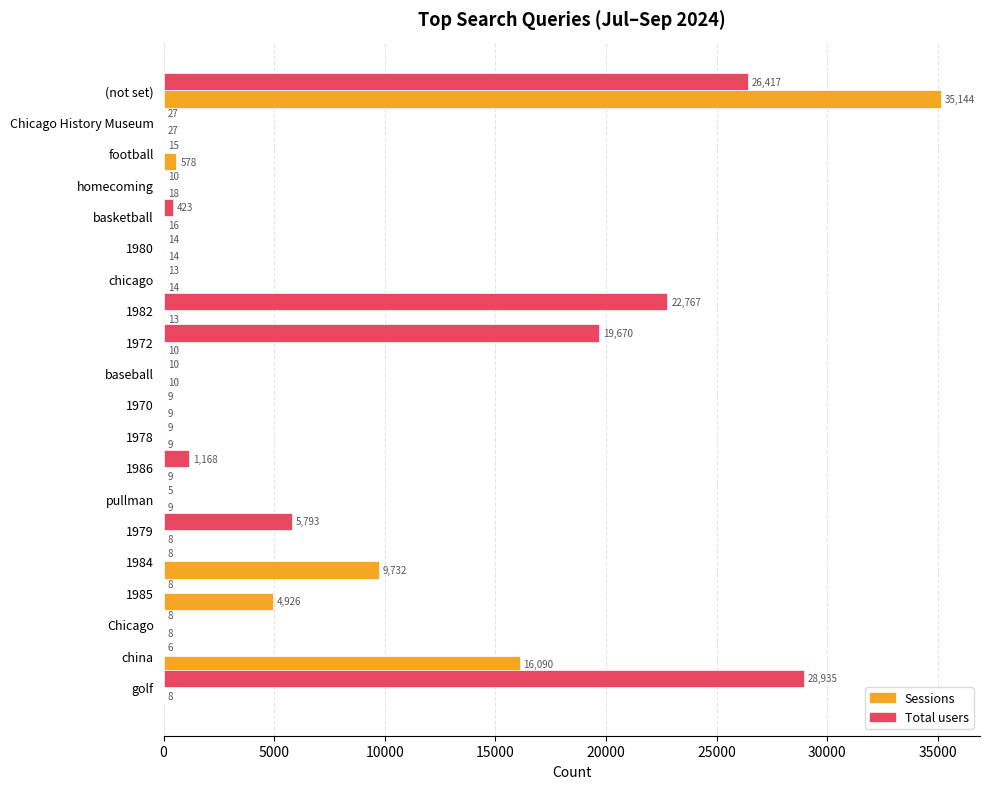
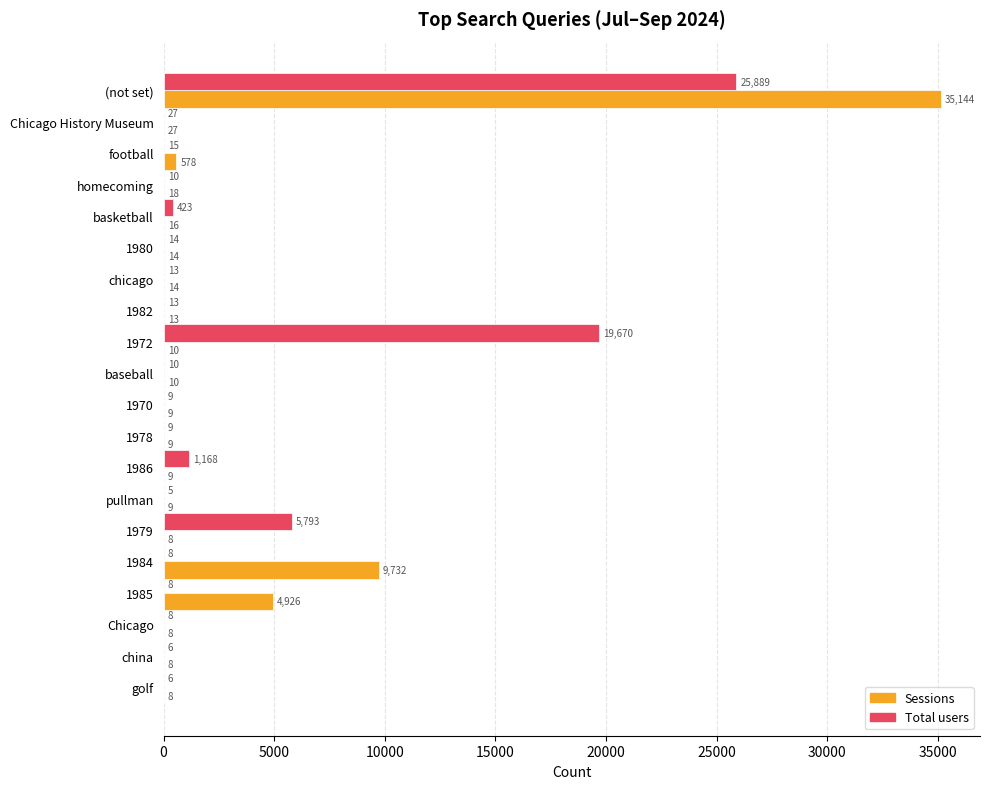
  {
    "Sessions": {
      "(not set)": "35,144",
      "Chicago History Museum": "27",
      "football": "578",
      "homecoming": "18",
      "basketball": "16",
      "1980": "14",
      "chicago": "14",
      "1982": "13",
      "1972": "10",
      "baseball": "10",
      "1970": "9",
      "1978": "9",
      "1986": "9",
      "pullman": "9",
      "1979": "8",
      "1984": "9,732",
      "1985": "4,926",
      "Chicago": "8",
-     "china": "16,090",
+     "china": "8",
      "golf": "8"
    },
    "Total users": {
-     "(not set)": "26,417",
+     "(not set)": "25,889",
      "Chicago History Museum": "27",
      "football": "15",
      "homecoming": "10",
      "basketball": "423",
      "1980": "14",
      "chicago": "13",
-     "1982": "22,767",
+     "1982": "13",
      "1972": "19,670",
      "baseball": "10",
      "1970": "9",
      "1978": "9",
      "1986": "1,168",
      "pullman": "5",
      "1979": "5,793",
      "1984": "8",
      "1985": "8",
      "Chicago": "8",
      "china": "6",
-     "golf": "28,935"
+     "golf": "6"
    }
  }
